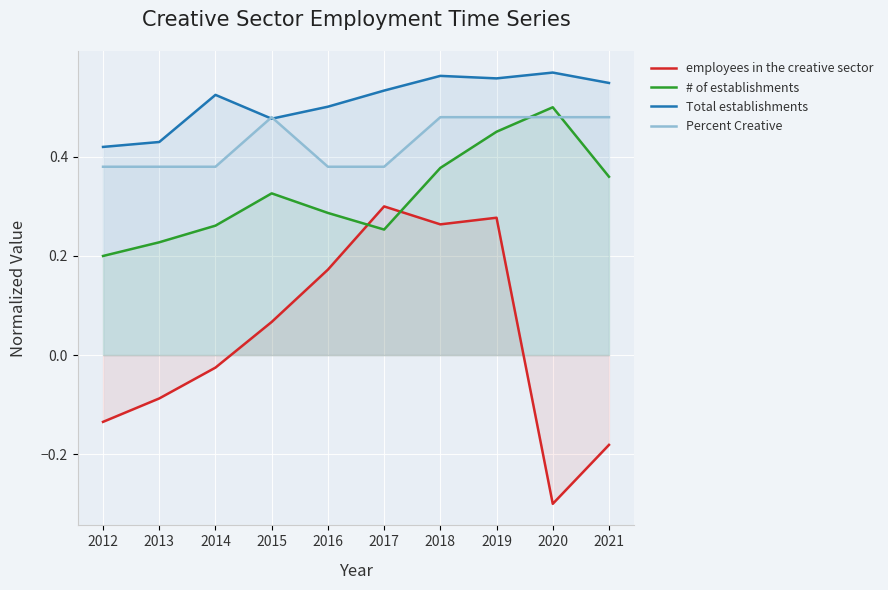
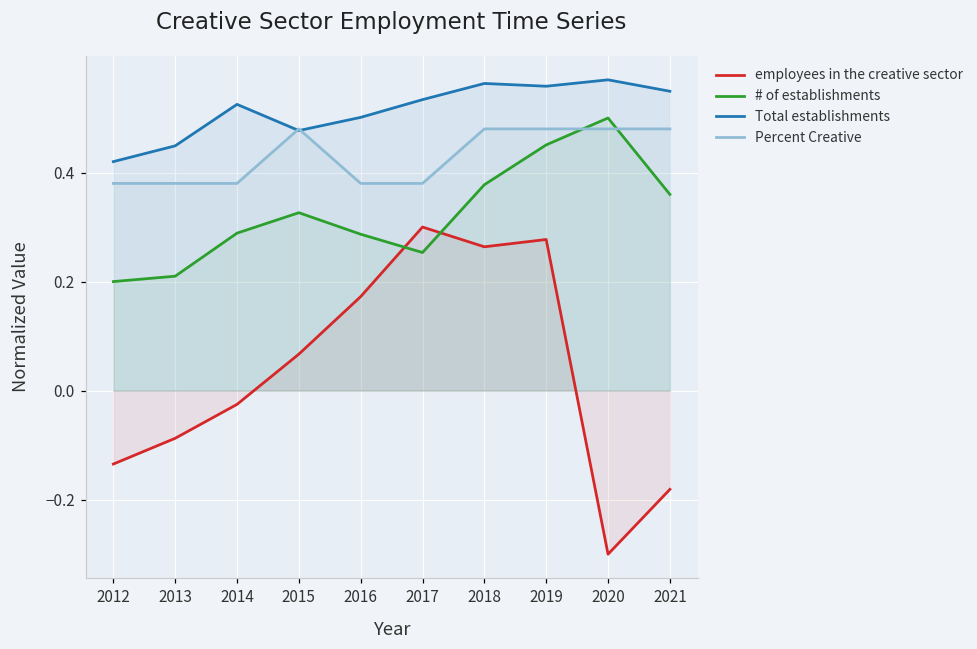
  {
    "# of establishments": {
      "2012": 0.20,
-     "2013": 0.23,
-     "2014": 0.26,
+     "2013": 0.21,
+     "2014": 0.29,
      "2015": 0.33,
      "2016": 0.29,
      "2017": 0.25,
      "2018": 0.38,
      "2019": 0.45,
      "2020": 0.50,
      "2021": 0.36
    },
    "Total establishments": {
      "2012": 0.42,
-     "2013": 0.43,
+     "2013": 0.45,
      "2014": 0.53,
      "2016": 0.50,
      "2017": 0.53,
      "2018": 0.56,
      "2019": 0.56,
      "2020": 0.57,
      "2021": 0.55
    },
    "Percent Creative": {
      "2012": 0.38,
      "2013": 0.38,
      "2014": 0.38,
      "2016": 0.38,
      "2017": 0.38,
      "2018": 0.48,
      "2019": 0.48,
      "2020": 0.48,
      "2021": 0.48
    }
  }
